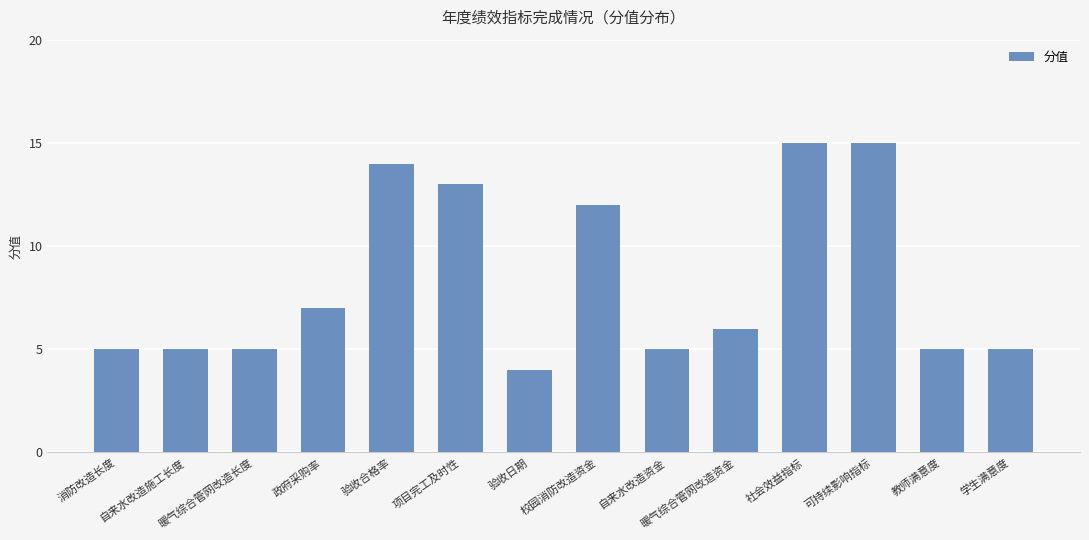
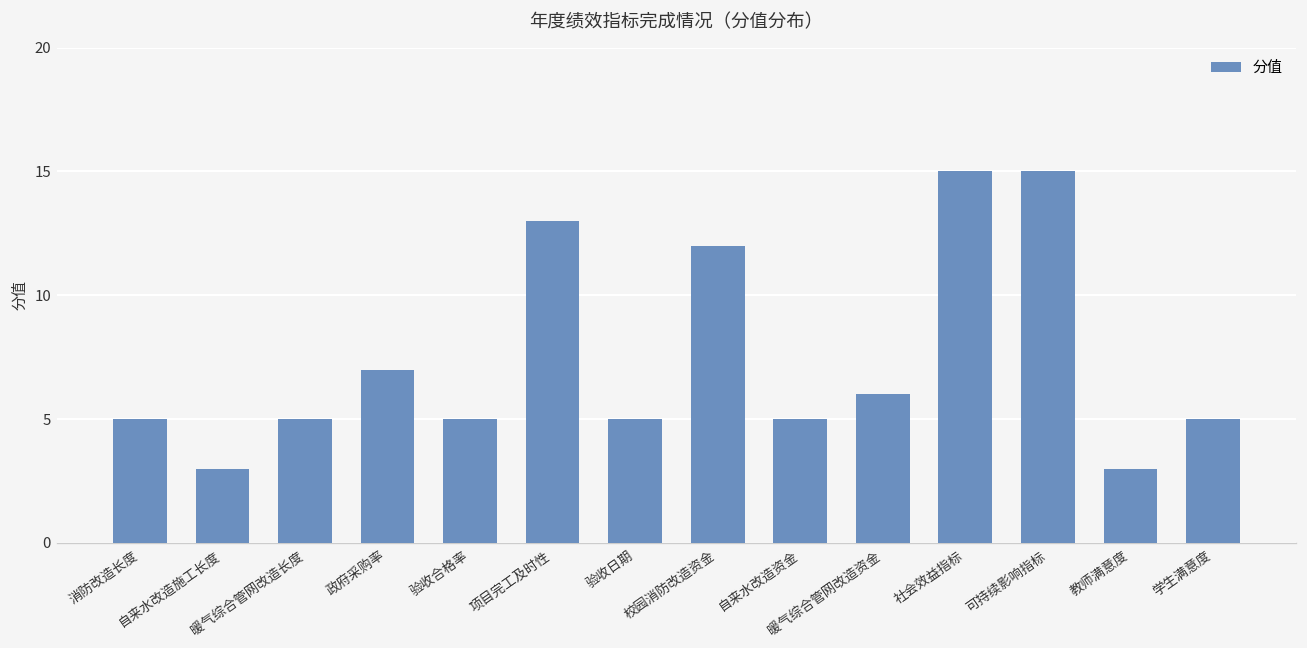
  {
    "消防改造长度": 5,
-   "自来水改造施工长度": 5,
+   "自来水改造施工长度": 3,
    "暖气综合管网改造长度": 5,
    "政府采购率": 7,
-   "验收合格率": 14,
+   "验收合格率": 5,
    "项目完工及时性": 13,
-   "验收日期": 4,
+   "验收日期": 5,
    "校园消防改造资金": 12,
    "自来水改造资金": 5,
    "暖气综合管网改造资金": 6,
    "社会效益指标": 15,
    "可持续影响指标": 15,
-   "教师满意度": 5,
+   "教师满意度": 3,
    "学生满意度": 5
  }
